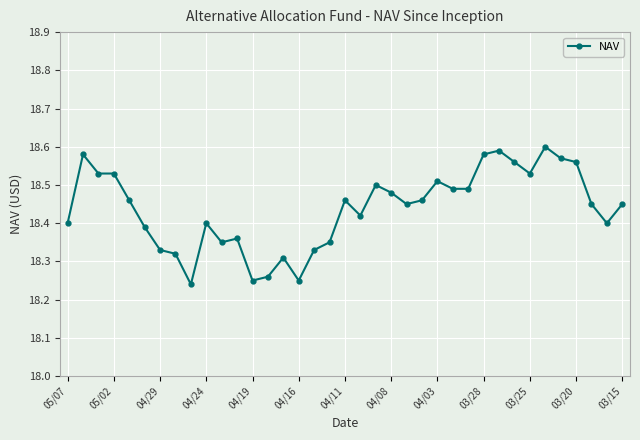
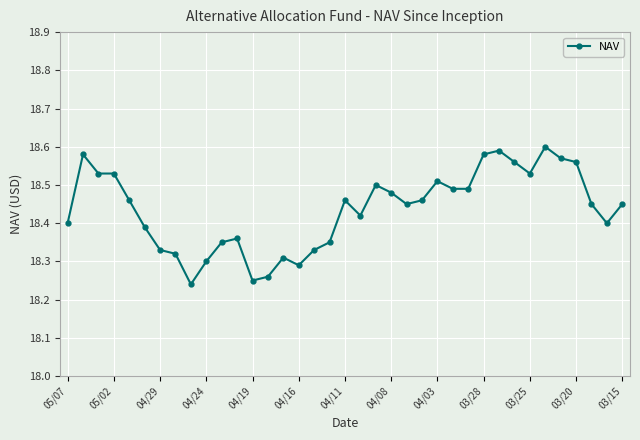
  {
    "05/07": 18.40,
    "05/02": 18.53,
    "04/29": 18.33,
-   "04/24": 18.4,
+   "04/24": 18.3,
    "04/19": 18.25,
-   "04/16": 18.25,
+   "04/16": 18.29,
    "04/11": 18.46,
    "04/08": 18.48,
    "04/03": 18.51,
    "03/28": 18.58,
    "03/25": 18.53,
    "03/20": 18.56,
    "03/15": 18.45
  }
